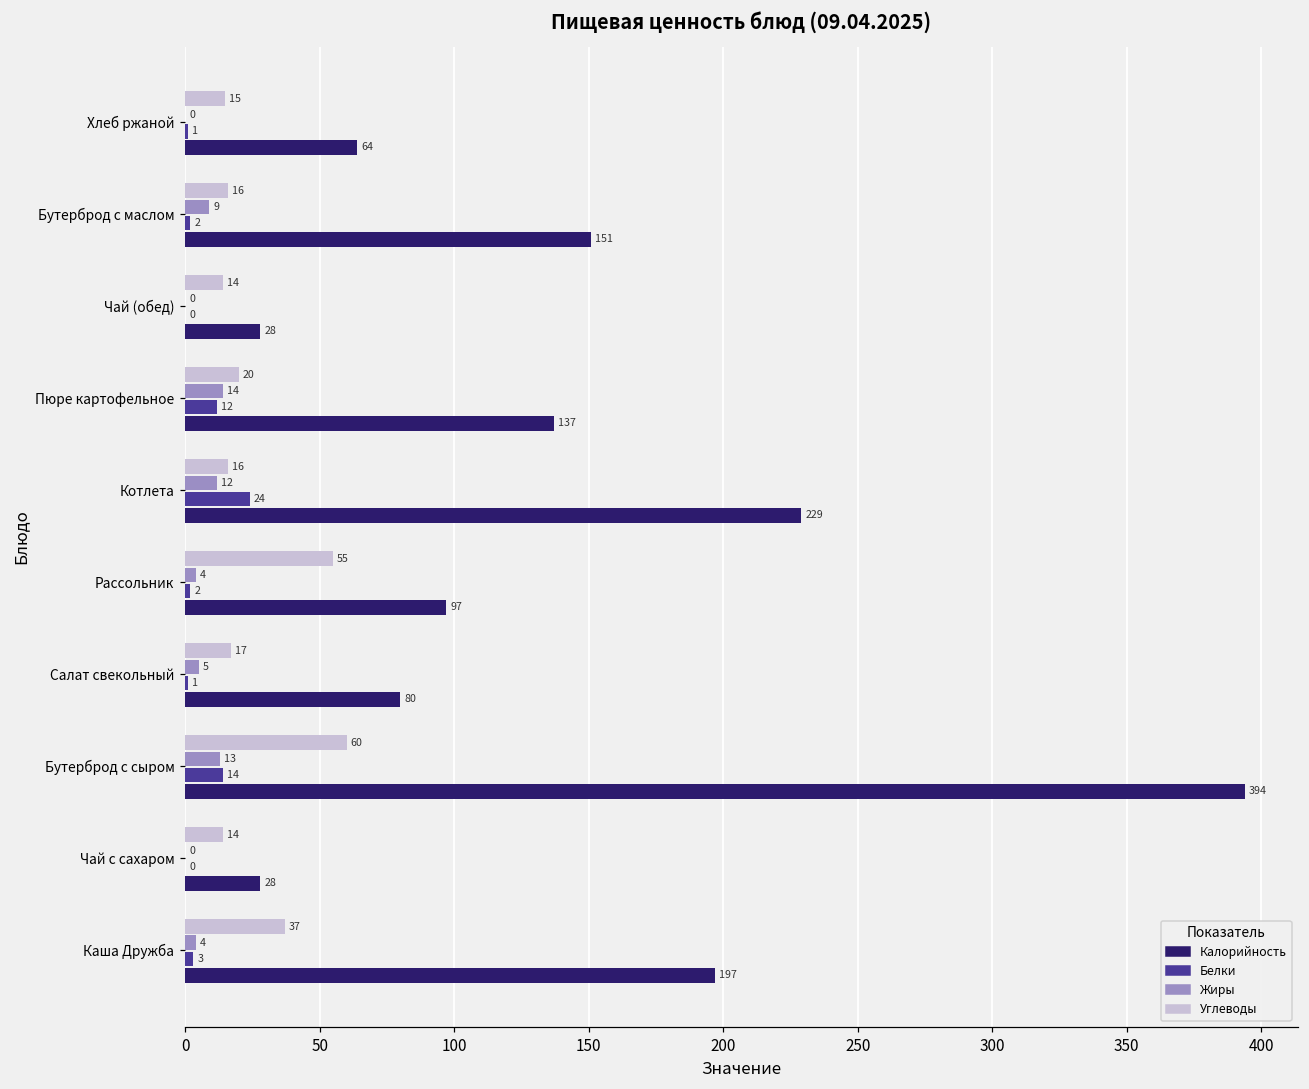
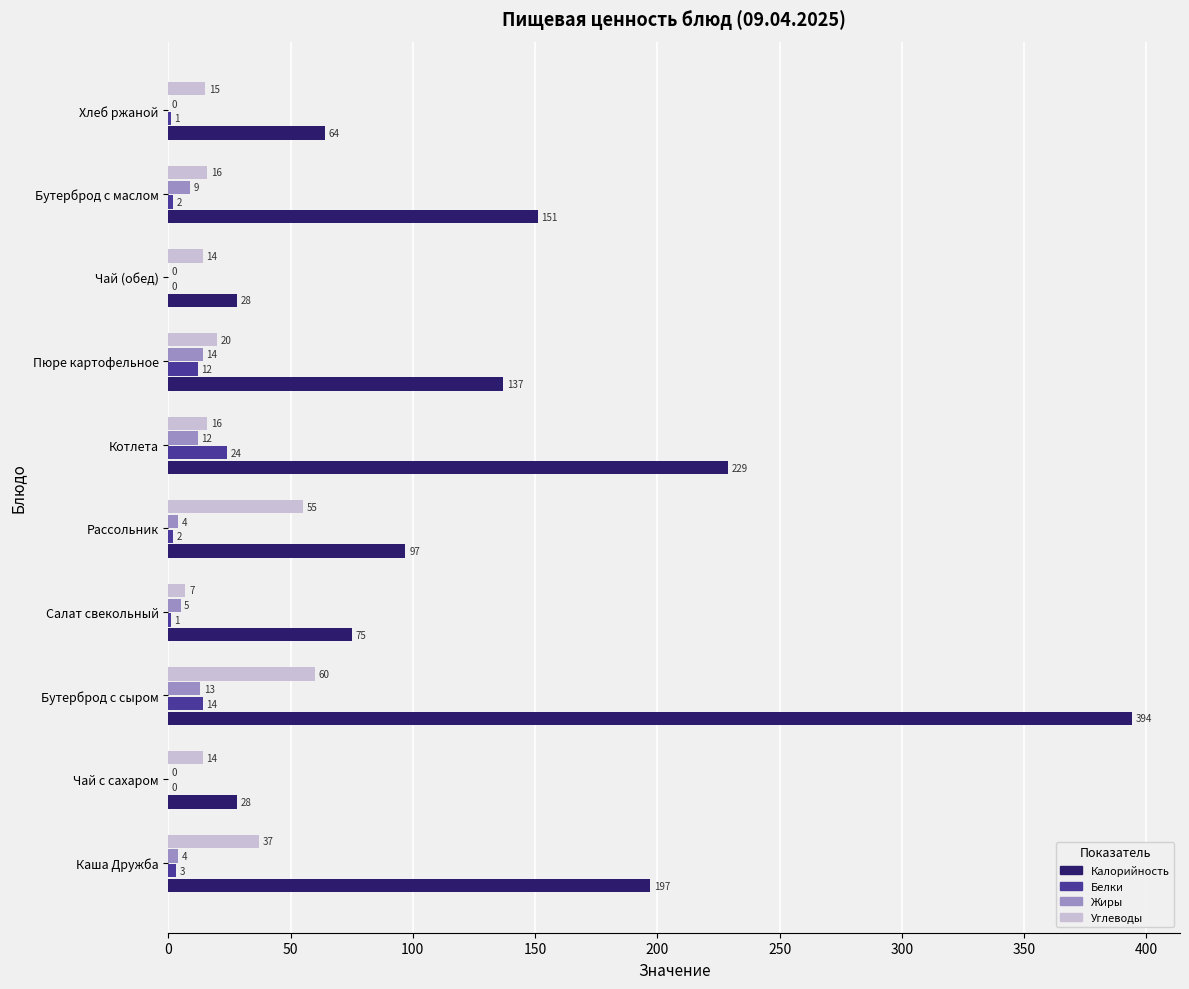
  {
    "Калорийность": {
      "Хлеб ржаной": 64,
      "Бутерброд с маслом": 151,
      "Чай (обед)": 28,
      "Пюре картофельное": 137,
      "Котлета": 229,
      "Рассольник": 97,
-     "Салат свекольный": 80,
+     "Салат свекольный": 75,
      "Бутерброд с сыром": 394,
      "Чай с сахаром": 28,
      "Каша Дружба": 197
    },
    "Белки": {
      "Хлеб ржаной": 1,
      "Бутерброд с маслом": 2,
      "Чай (обед)": 0,
      "Пюре картофельное": 12,
      "Котлета": 24,
      "Рассольник": 2,
      "Салат свекольный": 1,
      "Бутерброд с сыром": 14,
      "Чай с сахаром": 0,
      "Каша Дружба": 3
    },
    "Жиры": {
      "Хлеб ржаной": 0,
      "Бутерброд с маслом": 9,
      "Чай (обед)": 0,
      "Пюре картофельное": 14,
      "Котлета": 12,
      "Рассольник": 4,
      "Салат свекольный": 5,
      "Бутерброд с сыром": 13,
      "Чай с сахаром": 0,
      "Каша Дружба": 4
    },
    "Углеводы": {
      "Хлеб ржаной": 15,
      "Бутерброд с маслом": 16,
      "Чай (обед)": 14,
      "Пюре картофельное": 20,
      "Котлета": 16,
      "Рассольник": 55,
-     "Салат свекольный": 17,
+     "Салат свекольный": 7,
      "Бутерброд с сыром": 60,
      "Чай с сахаром": 14,
      "Каша Дружба": 37
    }
  }
